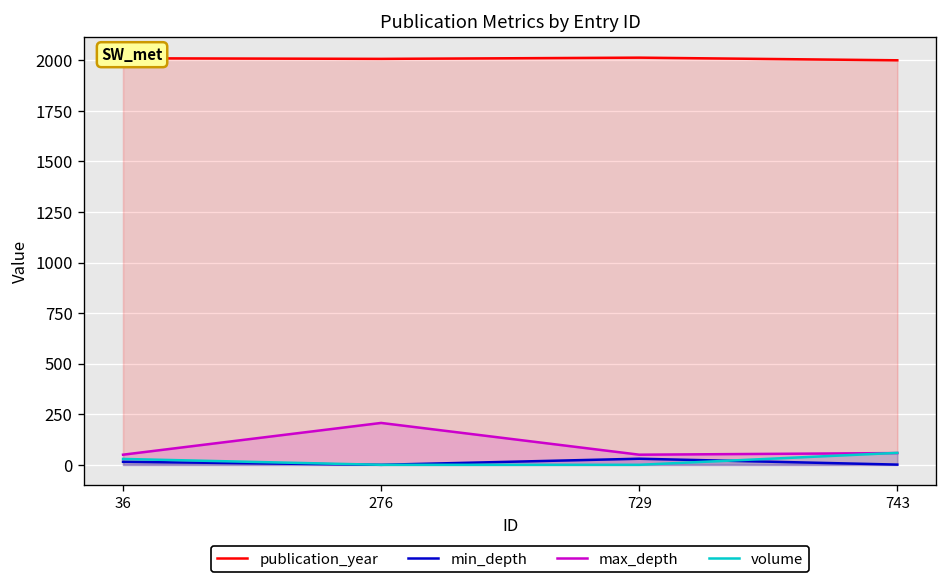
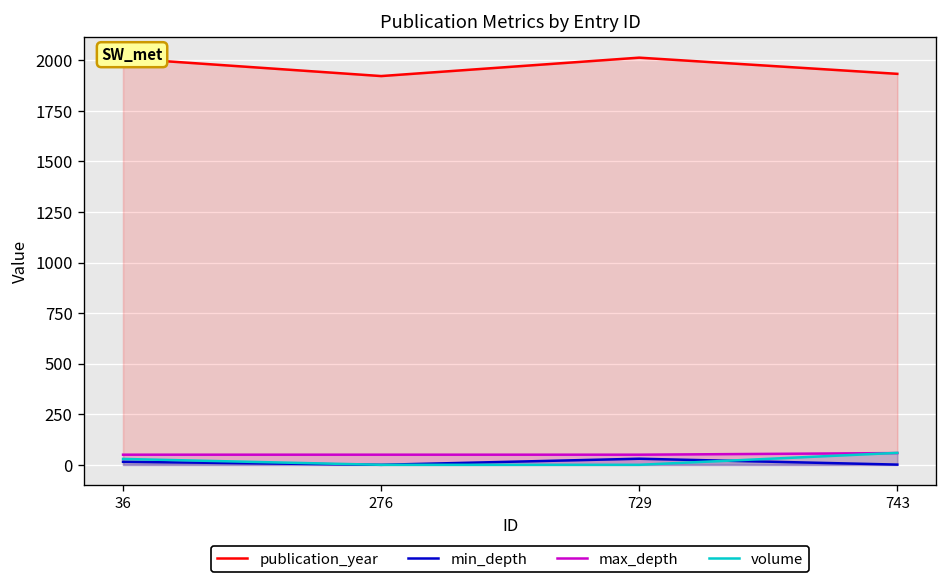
  {
    "publication_year": {
-     "276": 2010,
+     "276": 1920,
      "729": 2010,
-     "743": 2000
+     "743": 1930
    },
    "min_depth": {
      "729": 30,
      "743": 0
    },
    "max_depth": {
      "36": 50,
-     "276": 210,
+     "276": 50,
      "729": 50
    },
    "volume": {
      "729": 0
    }
  }
